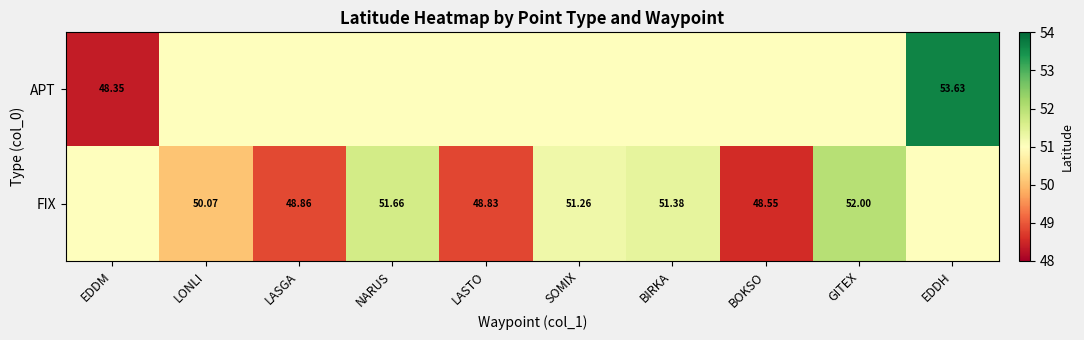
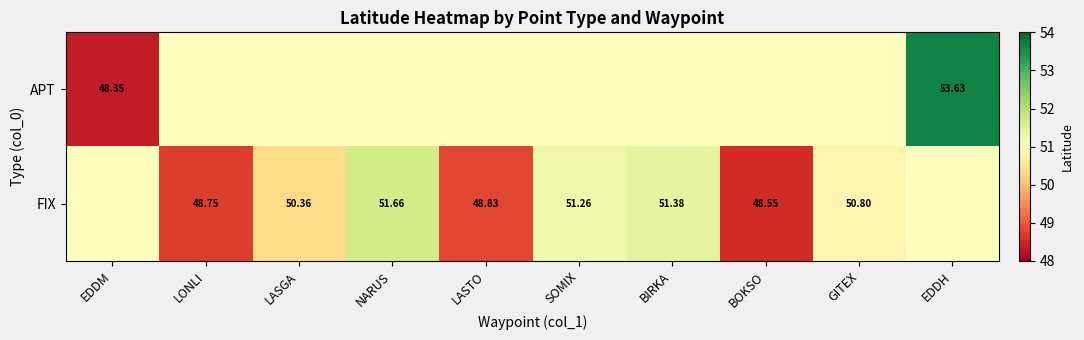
  {
    "APT": {
      "EDDM": 48.35,
      "EDDH": 53.63
    },
    "FIX": {
-     "LONLI": 50.07,
-     "LASGA": 48.86,
+     "LONLI": 48.75,
+     "LASGA": 50.36,
      "NARUS": 51.66,
      "LASTO": 48.83,
      "SOMIX": 51.26,
      "BIRKA": 51.38,
      "BOKSO": 48.55,
-     "GITEX": 52.00
+     "GITEX": 50.80
    }
  }
